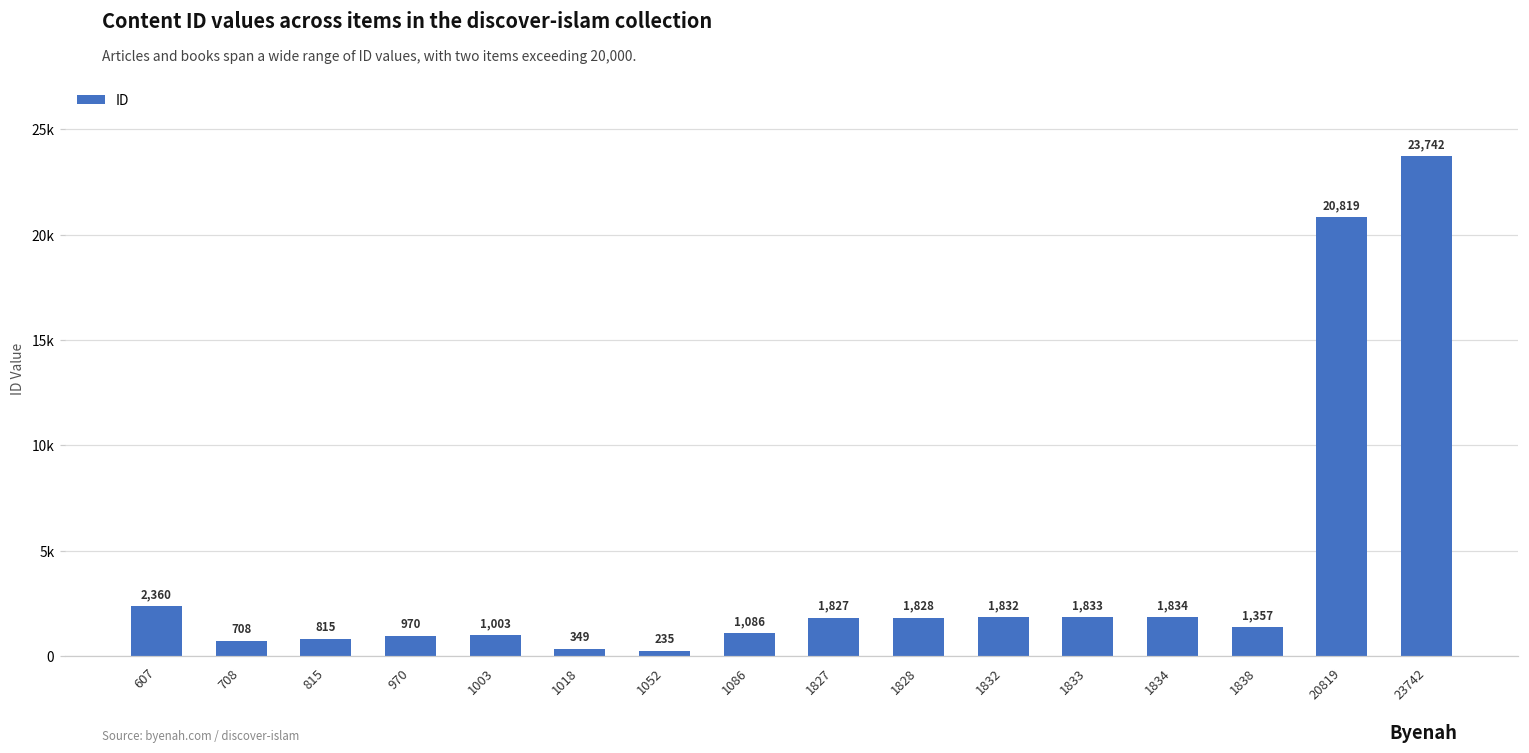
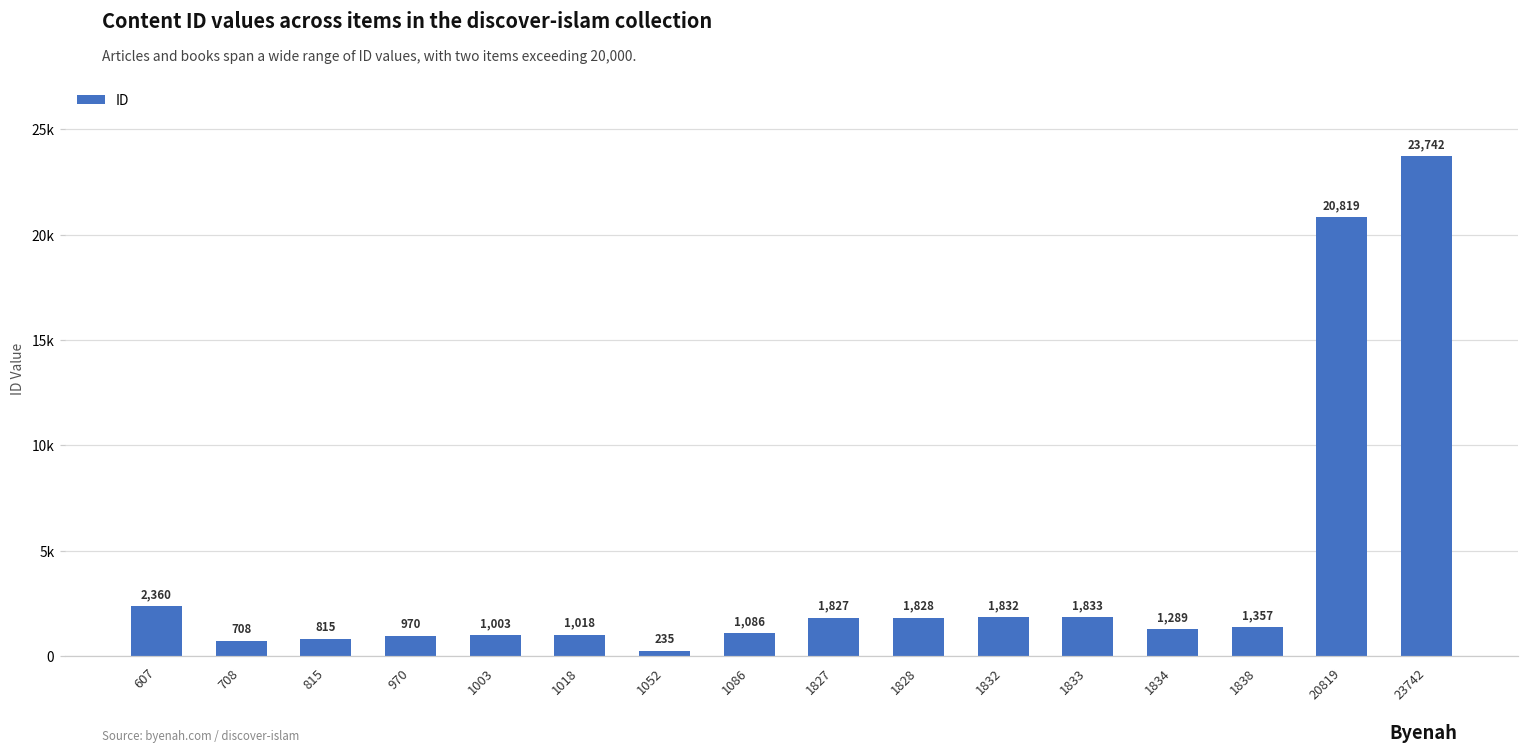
  {
    "607": "2,360",
    "708": "708",
    "815": "815",
    "970": "970",
    "1003": "1,003",
-   "1018": "349",
+   "1018": "1,018",
    "1052": "235",
    "1086": "1,086",
    "1827": "1,827",
    "1828": "1,828",
    "1832": "1,832",
    "1833": "1,833",
-   "1834": "1,834",
+   "1834": "1,289",
    "1838": "1,357",
    "20819": "20,819",
    "23742": "23,742"
  }
